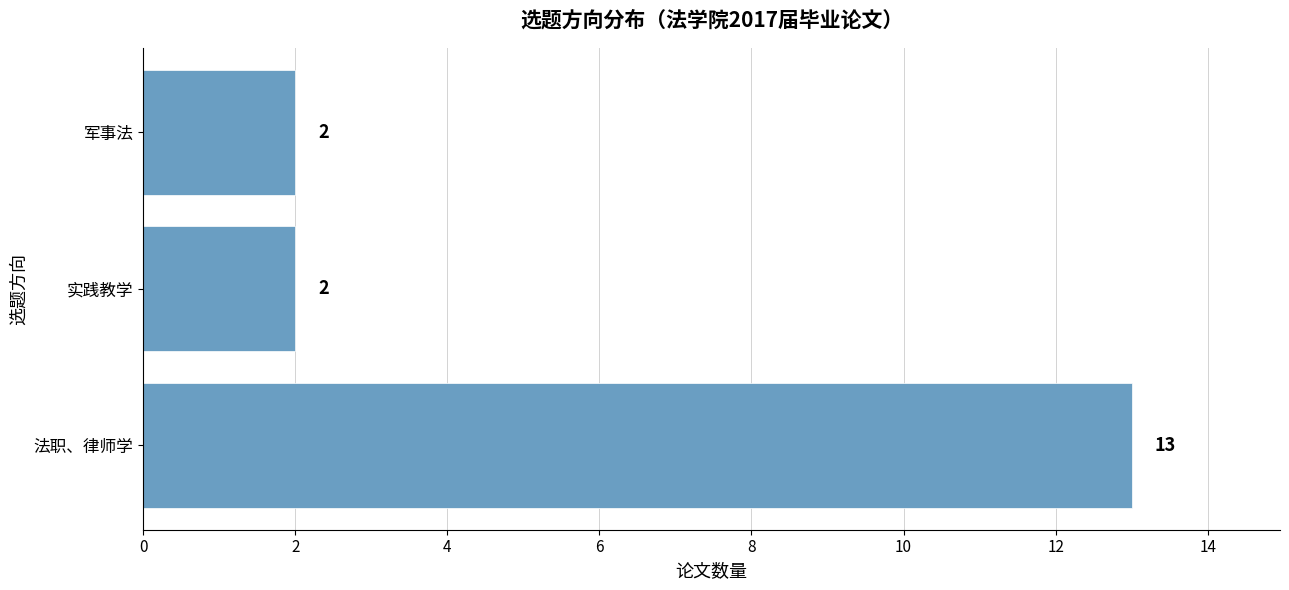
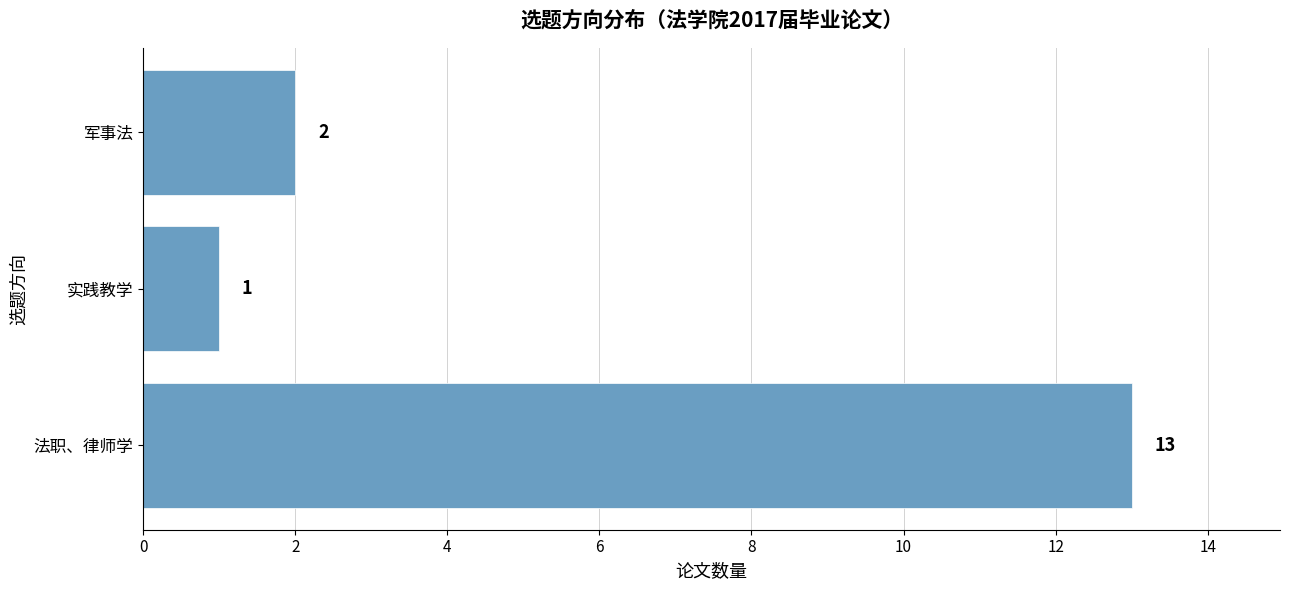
  {
    "军事法": 2,
-   "实践教学": 2,
+   "实践教学": 1,
    "法职、律师学": 13
  }
